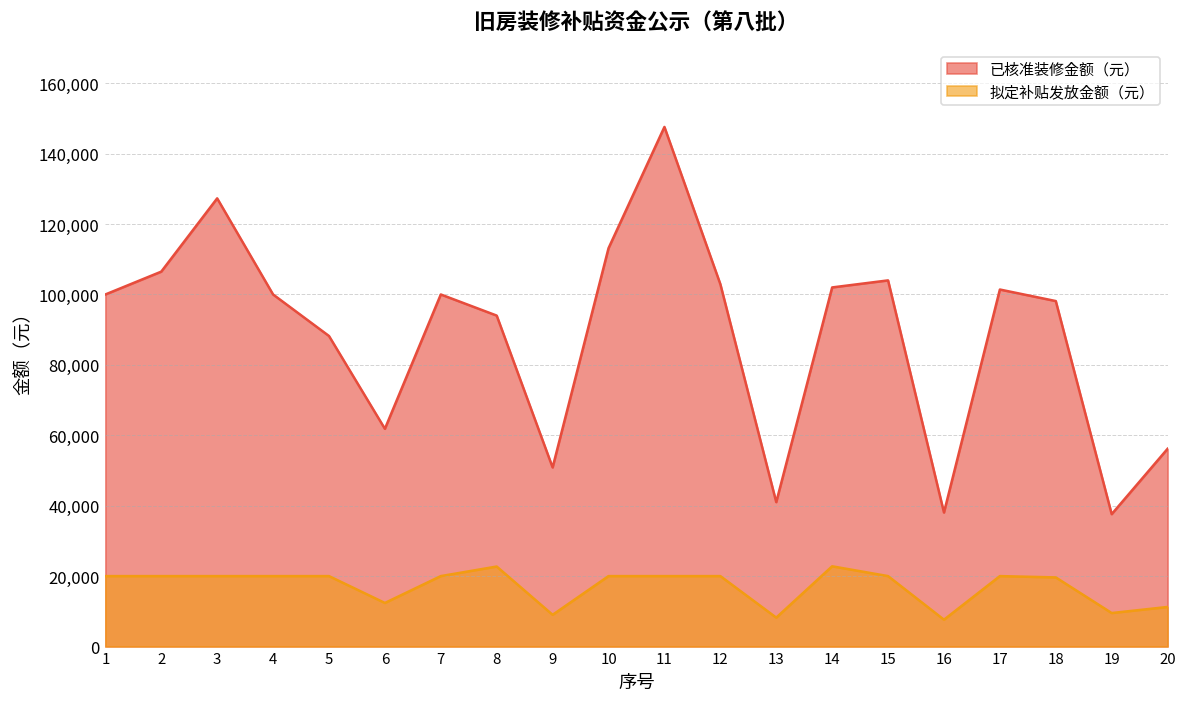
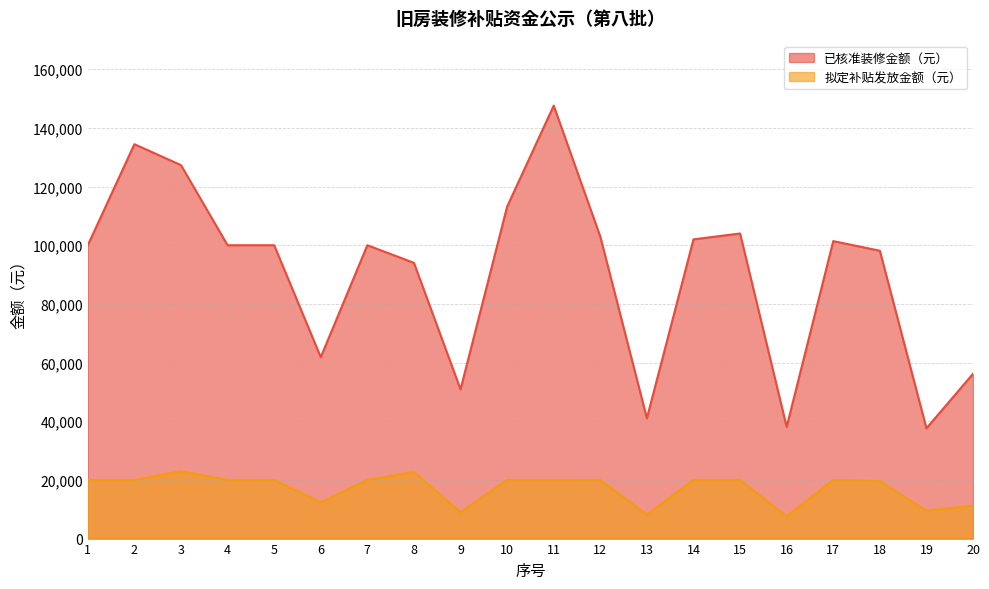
  {
    "已核准装修金额（元）": {
      "1": "100,000",
-     "2": "106,000",
+     "2": "134,000",
      "3": "127,000",
      "4": "100,000",
-     "5": "88,000",
+     "5": "100,000",
      "6": "62,000",
      "7": "100,000",
      "8": "94,000",
      "9": "51,000",
      "10": "113,000",
      "11": "148,000",
      "12": "103,000",
      "13": "41,000",
      "14": "102,000",
      "15": "104,000",
      "16": "38,000",
      "17": "101,000",
      "18": "98,000",
      "19": "38,000",
      "20": "56,000"
    },
    "拟定补贴发放金额（元）": {
      "1": "20,000",
      "2": "20,000",
-     "3": "20,000",
+     "3": "23,000",
      "4": "20,000",
      "5": "20,000",
      "6": "12,000",
      "7": "20,000",
      "8": "23,000",
      "9": "9,000",
      "10": "20,000",
      "11": "20,000",
      "12": "20,000",
      "13": "8,000",
-     "14": "23,000",
+     "14": "20,000",
      "15": "20,000",
      "16": "8,000",
      "17": "20,000",
      "18": "20,000",
      "19": "10,000",
      "20": "11,000"
    }
  }
